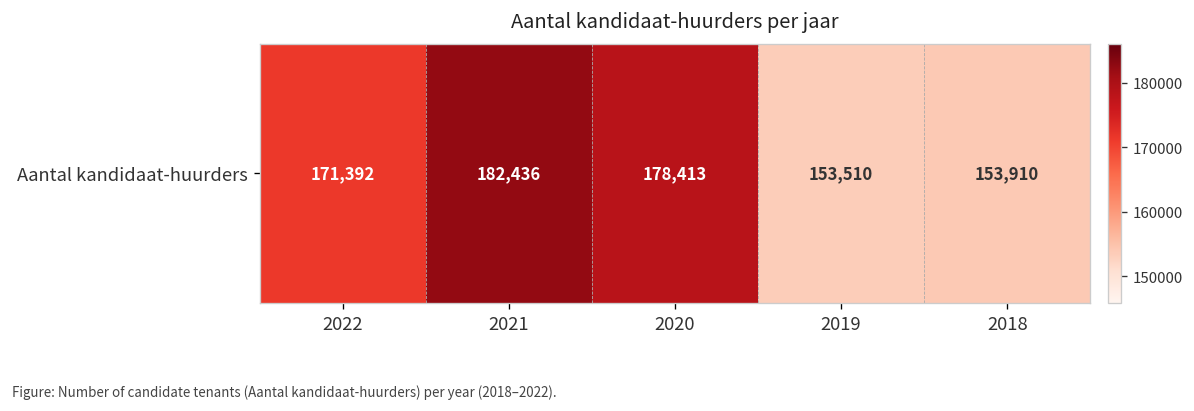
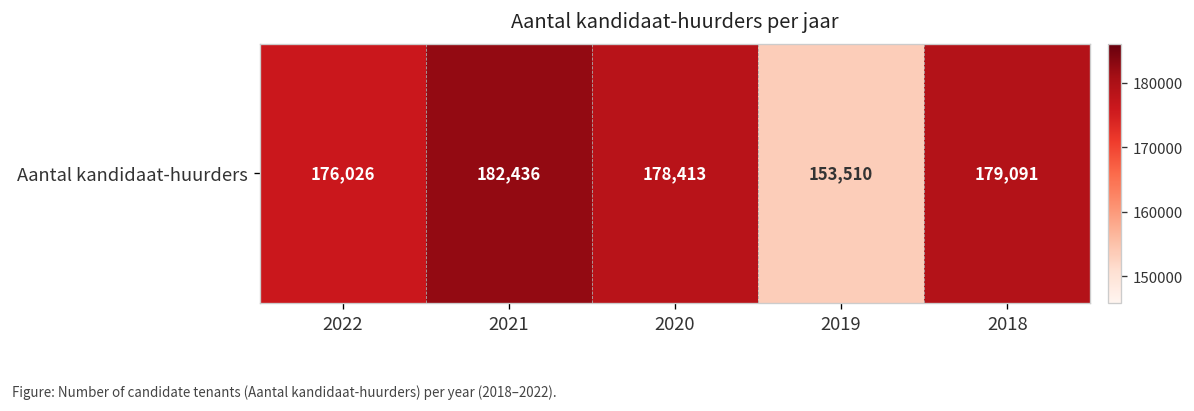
  {
    "Aantal kandidaat-huurders": {
-     "2022": "171,392",
+     "2022": "176,026",
      "2021": "182,436",
      "2020": "178,413",
      "2019": "153,510",
-     "2018": "153,910"
+     "2018": "179,091"
    }
  }
